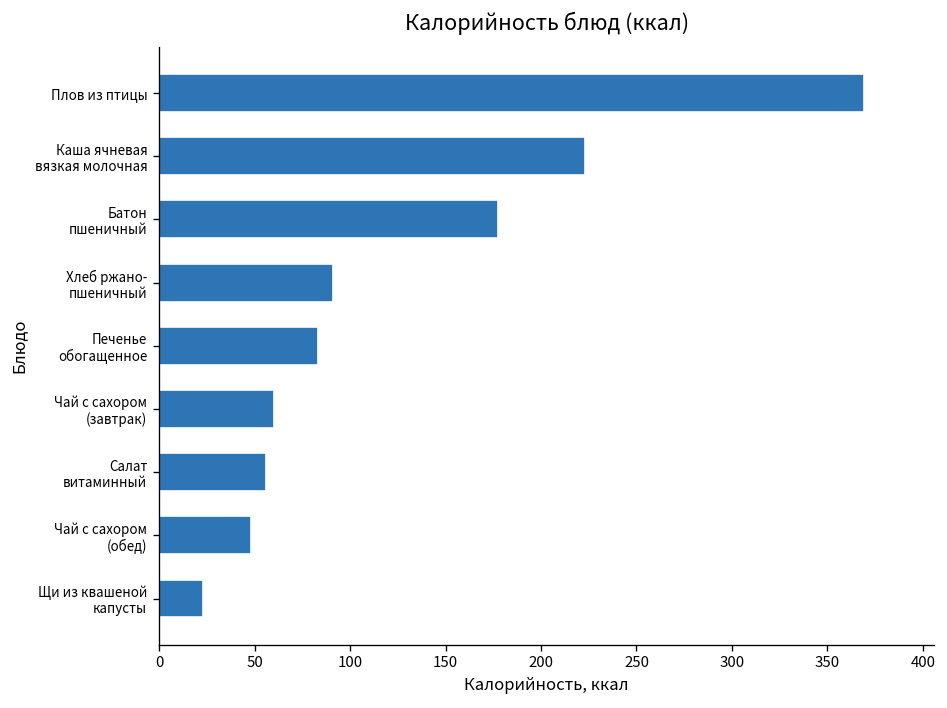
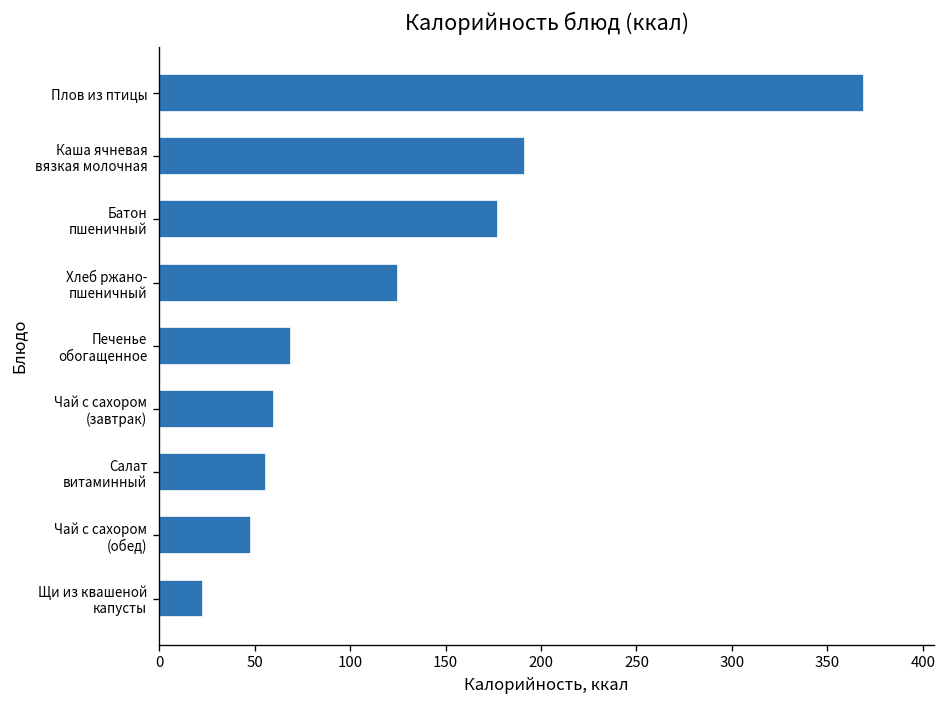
  {
    "Плов из птицы": 369,
-   "Каша ячневая вязкая молочная": 223,
+   "Каша ячневая вязкая молочная": 192,
    "Батон пшеничный": 178,
-   "Хлеб ржано- пшеничный": 91,
-   "Печенье обогащенное": 83,
+   "Хлеб ржано- пшеничный": 125,
+   "Печенье обогащенное": 69,
    "Чай с сахором (завтрак)": 60,
    "Салат витаминный": 56,
    "Чай с сахором (обед)": 48,
    "Щи из квашеной капусты": 23
  }
